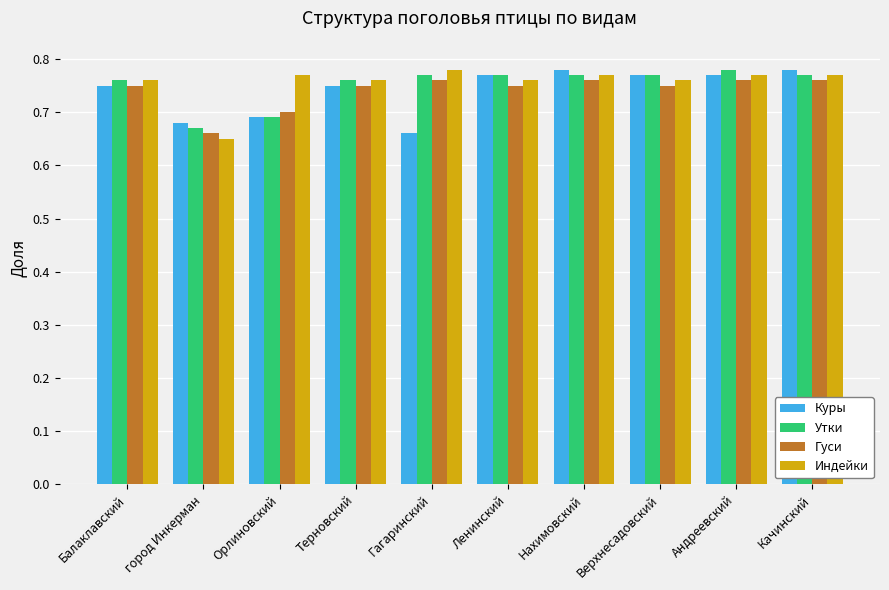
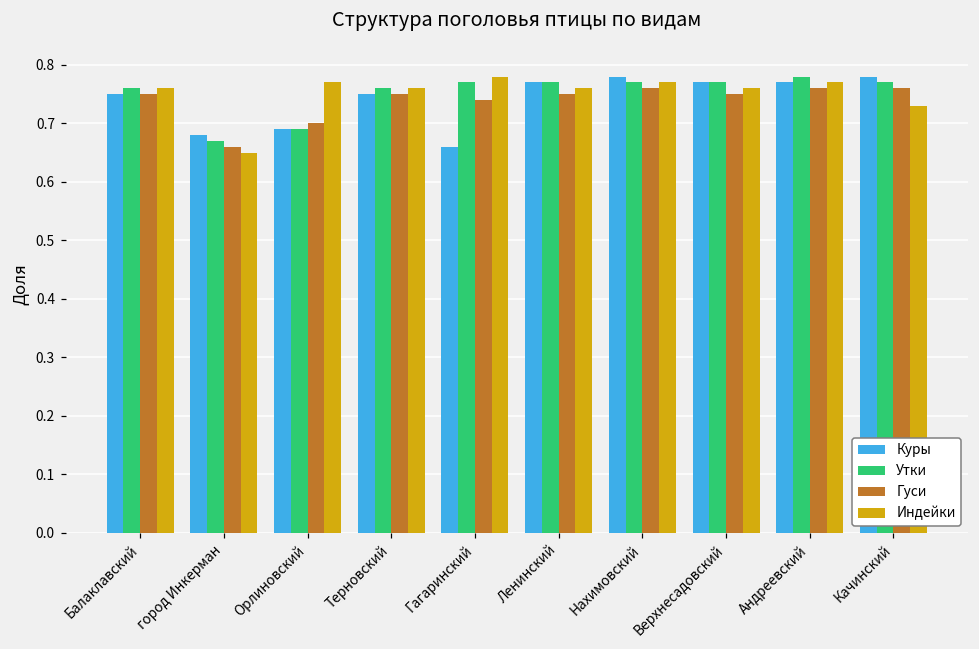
  {
    "Куры": {
      "Балаклавский": 0.75,
      "город Инкерман": 0.68,
      "Орлиновский": 0.69,
      "Терновский": 0.75,
      "Гагаринский": 0.66,
      "Ленинский": 0.77,
      "Нахимовский": 0.78,
      "Верхнесадовский": 0.77,
      "Андреевский": 0.77,
      "Качинский": 0.78
    },
    "Утки": {
      "Балаклавский": 0.76,
      "город Инкерман": 0.67,
      "Орлиновский": 0.69,
      "Терновский": 0.76,
      "Гагаринский": 0.77,
      "Ленинский": 0.77,
      "Нахимовский": 0.77,
      "Верхнесадовский": 0.77,
      "Андреевский": 0.78,
      "Качинский": 0.77
    },
    "Гуси": {
      "Балаклавский": 0.75,
      "город Инкерман": 0.66,
      "Орлиновский": 0.70,
      "Терновский": 0.75,
-     "Гагаринский": 0.76,
+     "Гагаринский": 0.74,
      "Ленинский": 0.75,
      "Нахимовский": 0.76,
      "Верхнесадовский": 0.75,
      "Андреевский": 0.76,
      "Качинский": 0.76
    },
    "Индейки": {
      "Балаклавский": 0.76,
      "город Инкерман": 0.65,
      "Орлиновский": 0.77,
      "Терновский": 0.76,
      "Гагаринский": 0.78,
      "Ленинский": 0.76,
      "Нахимовский": 0.77,
      "Верхнесадовский": 0.76,
      "Андреевский": 0.77,
-     "Качинский": 0.77
+     "Качинский": 0.73
    }
  }
